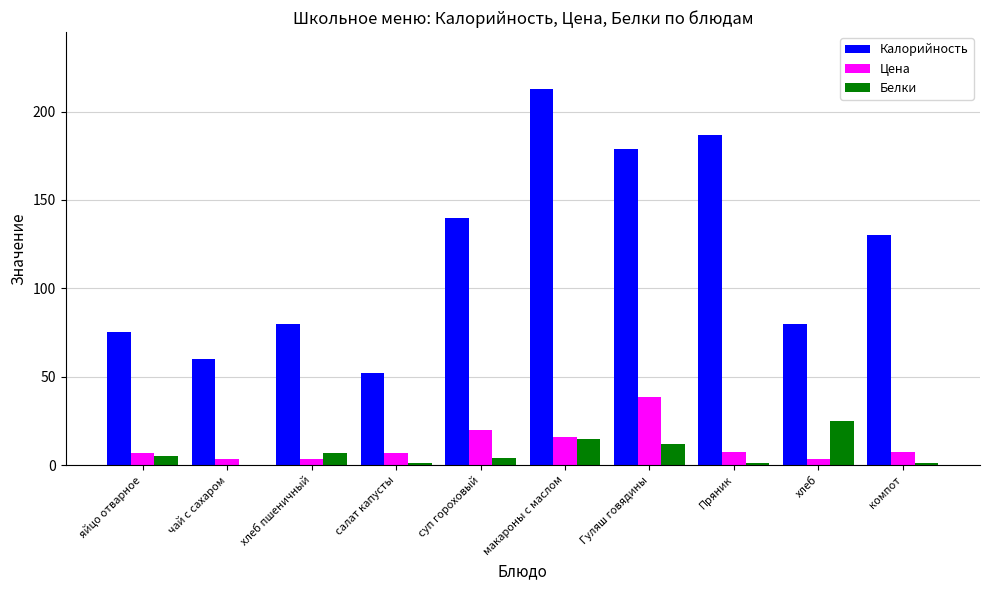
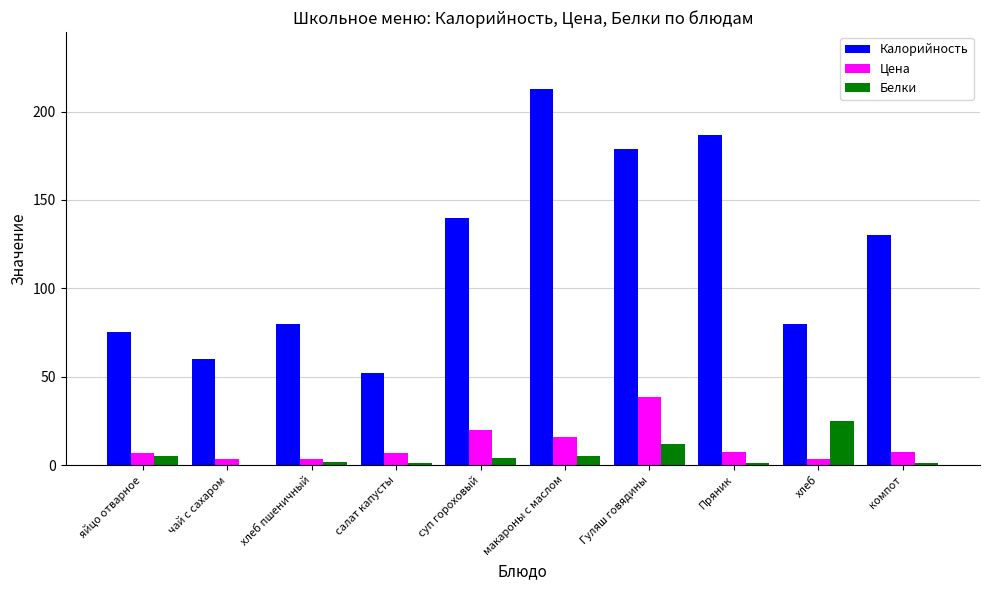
  {
    "Калорийность": {
      "яйцо отварное": 75,
      "чай с сахаром": 60,
      "хлеб пшеничный": 80,
      "салат капусты": 52,
      "суп гороховый": 140,
      "макароны с маслом": 213,
      "Гуляш говядины": 179,
      "Пряник": 187,
      "хлеб": 80,
      "компот": 130
    },
    "Цена": {
      "яйцо отварное": 7,
      "чай с сахаром": 4,
      "хлеб пшеничный": 3,
      "салат капусты": 7,
      "суп гороховый": 20,
      "макароны с маслом": 16,
      "Гуляш говядины": 38,
      "Пряник": 7,
      "хлеб": 3,
      "компот": 8
    },
    "Белки": {
      "яйцо отварное": 5,
      "чай с сахаром": 0,
-     "хлеб пшеничный": 7,
+     "хлеб пшеничный": 2,
      "суп гороховый": 4,
-     "макароны с маслом": 15,
+     "макароны с маслом": 5,
      "Гуляш говядины": 12,
      "хлеб": 25
    }
  }
